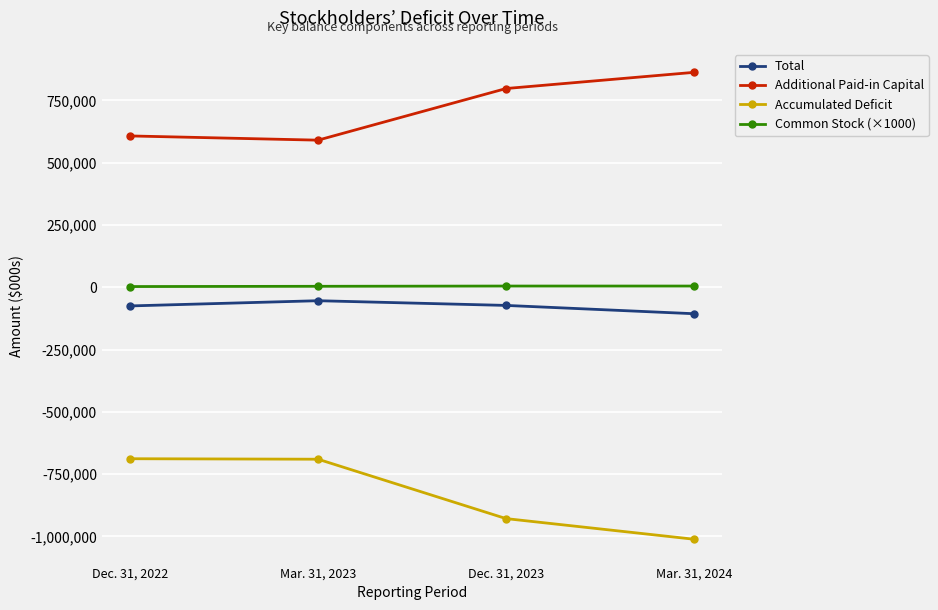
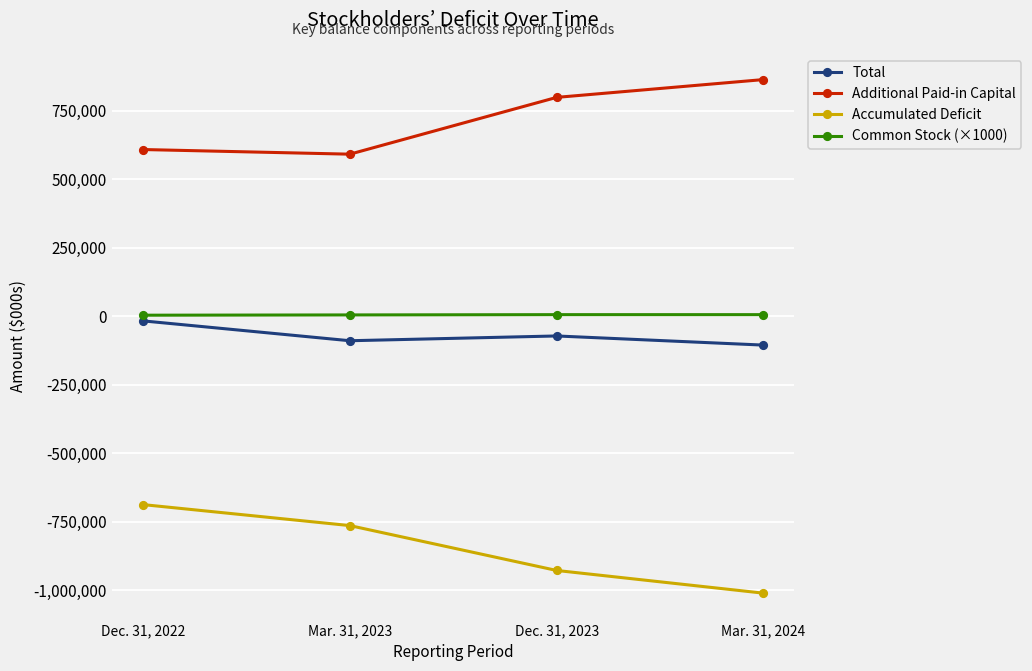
  {
    "Total": {
-     "Dec. 31, 2022": "-70,000",
-     "Mar. 31, 2023": "-50,000",
+     "Dec. 31, 2022": "-20,000",
+     "Mar. 31, 2023": "-90,000",
      "Dec. 31, 2023": "-70,000",
      "Mar. 31, 2024": "-110,000"
    },
    "Additional Paid-in Capital": {
      "Dec. 31, 2022": "610,000",
      "Mar. 31, 2023": "590,000",
      "Dec. 31, 2023": "800,000",
      "Mar. 31, 2024": "860,000"
    },
    "Accumulated Deficit": {
      "Dec. 31, 2022": "-690,000",
-     "Mar. 31, 2023": "-690,000",
+     "Mar. 31, 2023": "-760,000",
      "Dec. 31, 2023": "-930,000",
      "Mar. 31, 2024": "-1,010,000"
    },
    "Common Stock (×1000)": {
      "Dec. 31, 2022": "0",
      "Mar. 31, 2023": "0",
      "Dec. 31, 2023": "10,000",
      "Mar. 31, 2024": "10,000"
    }
  }
